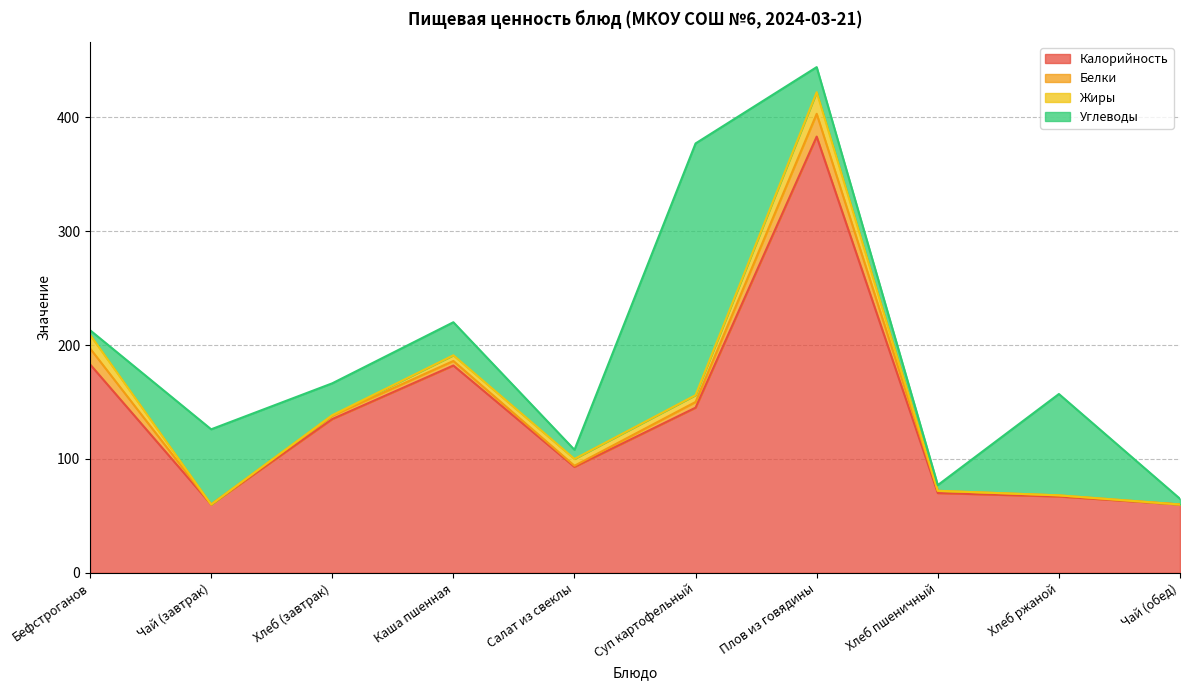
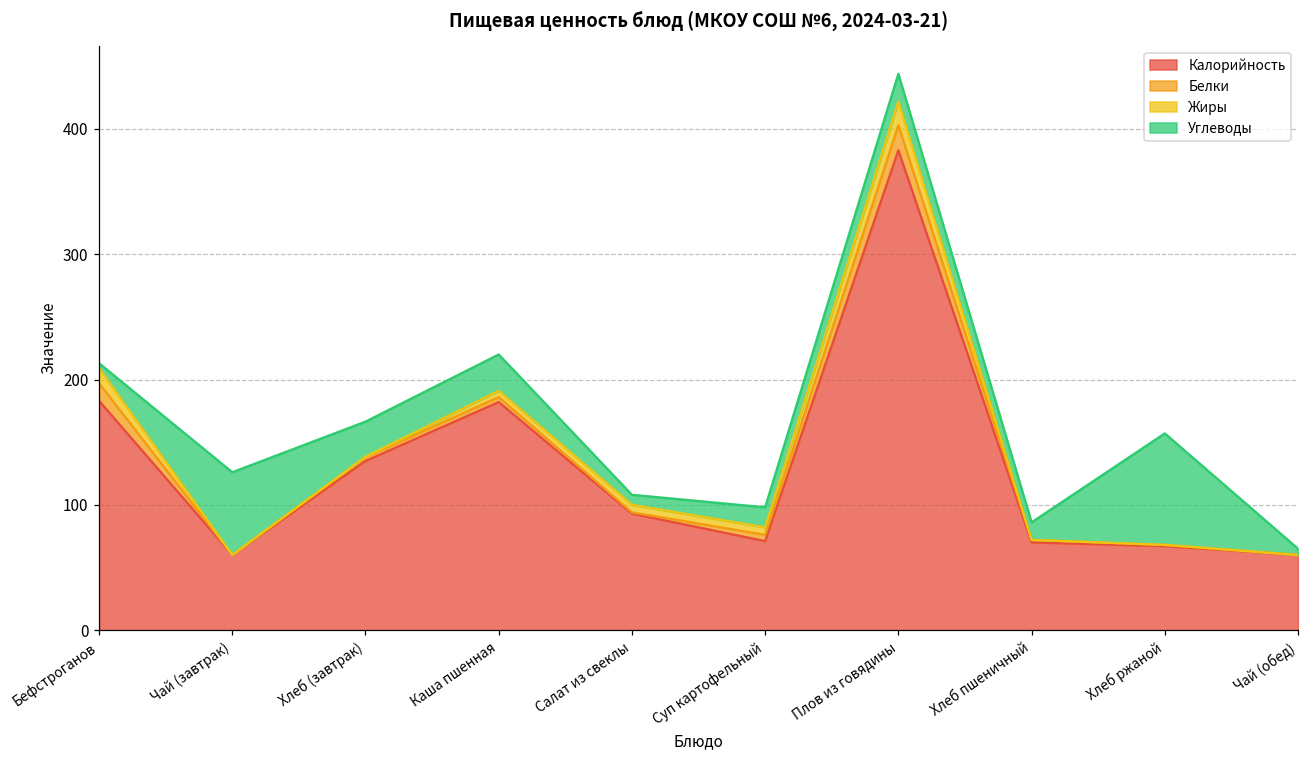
  {
    "Калорийность": {
      "Бефстроганов": 183,
      "Хлеб (завтрак)": 135,
      "Каша пшенная": 182,
-     "Суп картофельный": 145,
+     "Суп картофельный": 71,
      "Плов из говядины": 383
    },
    "Углеводы": {
      "Бефстроганов": 4,
      "Чай (завтрак)": 66,
      "Хлеб (завтрак)": 28,
      "Каша пшенная": 29,
      "Салат из свеклы": 8,
-     "Суп картофельный": 221,
+     "Суп картофельный": 16,
      "Плов из говядины": 22,
-     "Хлеб пшеничный": 5,
+     "Хлеб пшеничный": 14,
      "Хлеб ржаной": 89,
      "Чай (обед)": 5
    }
  }
